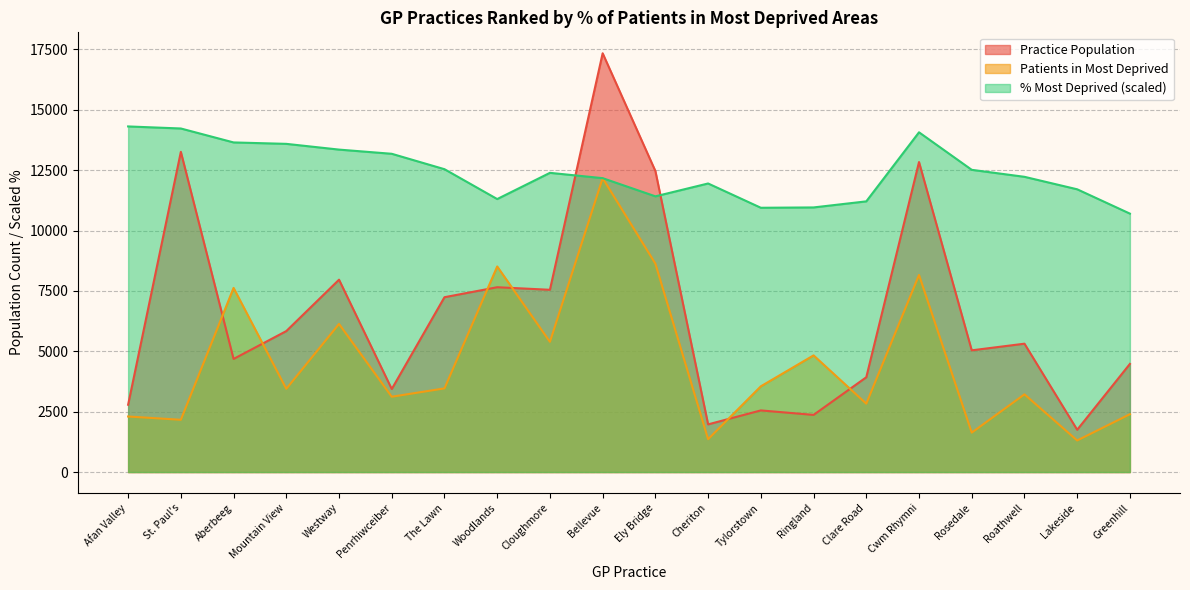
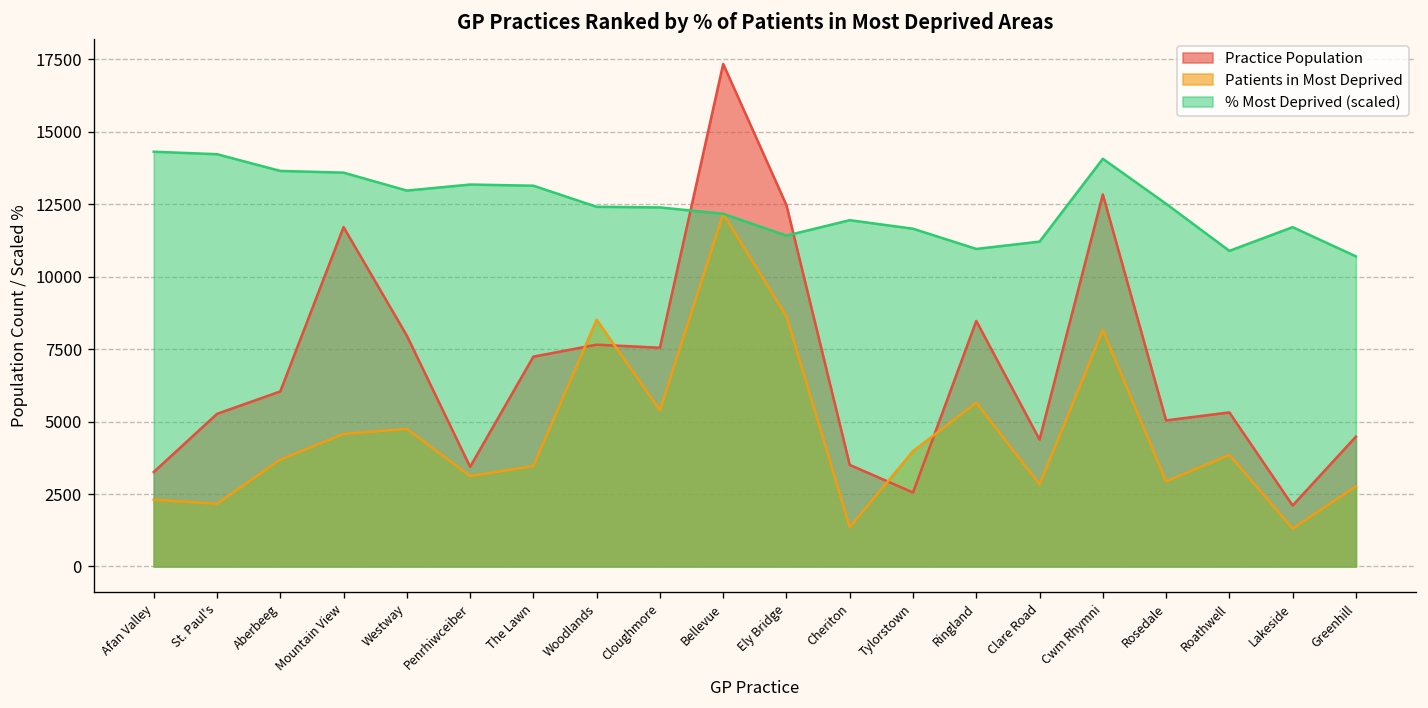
  {
    "Practice Population": {
-     "Afan Valley": 2800,
-     "St. Paul's": 13300,
-     "Aberbeeg": 4700,
-     "Mountain View": 5800,
+     "Afan Valley": 3300,
+     "St. Paul's": 5300,
+     "Aberbeeg": 6000,
+     "Mountain View": 11700,
      "Westway": 8000,
      "Penrhiwceiber": 3400,
      "The Lawn": 7200,
      "Woodlands": 7700,
      "Cloughmore": 7500,
      "Bellevue": 17300,
      "Ely Bridge": 12500,
-     "Cheriton": 2000,
+     "Cheriton": 3500,
      "Tylorstown": 2600,
-     "Ringland": 2400,
-     "Clare Road": 3900,
+     "Ringland": 8500,
+     "Clare Road": 4400,
      "Cwm Rhymni": 12800,
      "Rosedale": 5000,
      "Roathwell": 5300,
-     "Lakeside": 1800,
+     "Lakeside": 2100,
      "Greenhill": 4500
    },
    "Patients in Most Deprived": {
      "Afan Valley": 2300,
      "St. Paul's": 2200,
-     "Aberbeeg": 7600,
-     "Mountain View": 3400,
-     "Westway": 6100,
+     "Aberbeeg": 3700,
+     "Mountain View": 4600,
+     "Westway": 4700,
      "Penrhiwceiber": 3100,
      "The Lawn": 3500,
      "Woodlands": 8500,
      "Cloughmore": 5400,
      "Ely Bridge": 8600,
      "Cheriton": 1400,
-     "Tylorstown": 3600,
-     "Ringland": 4800,
+     "Tylorstown": 4000,
+     "Ringland": 5700,
      "Clare Road": 2800,
      "Cwm Rhymni": 8200,
-     "Rosedale": 1600,
-     "Roathwell": 3200,
+     "Rosedale": 2900,
+     "Roathwell": 3900,
      "Lakeside": 1300,
-     "Greenhill": 2400
+     "Greenhill": 2800
    },
    "% Most Deprived (scaled)": {
      "Afan Valley": 14300,
      "St. Paul's": 14200,
      "Aberbeeg": 13600,
      "Mountain View": 13600,
-     "Westway": 13400,
+     "Westway": 13000,
      "Penrhiwceiber": 13200,
-     "The Lawn": 12500,
-     "Woodlands": 11300,
+     "The Lawn": 13100,
+     "Woodlands": 12400,
      "Cloughmore": 12400,
      "Ely Bridge": 11400,
      "Cheriton": 12000,
-     "Tylorstown": 10900,
+     "Tylorstown": 11700,
      "Ringland": 11000,
      "Clare Road": 11200,
      "Cwm Rhymni": 14100,
      "Rosedale": 12500,
-     "Roathwell": 12200,
+     "Roathwell": 10900,
      "Lakeside": 11700,
      "Greenhill": 10700
    }
  }
